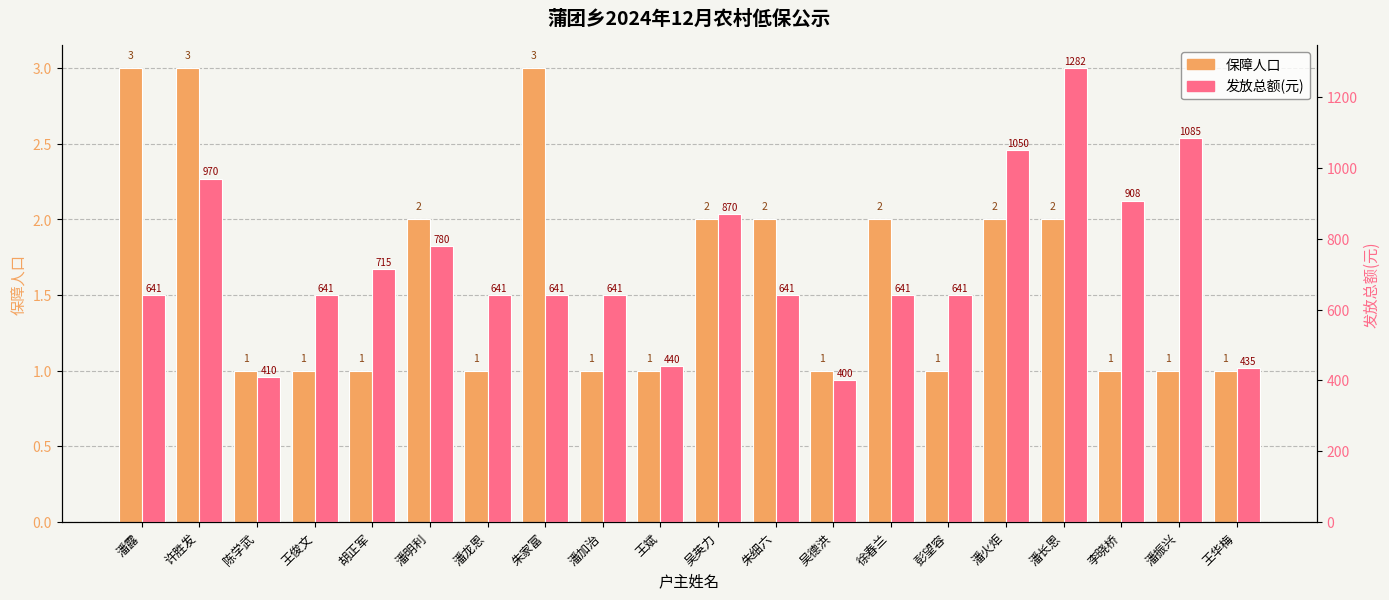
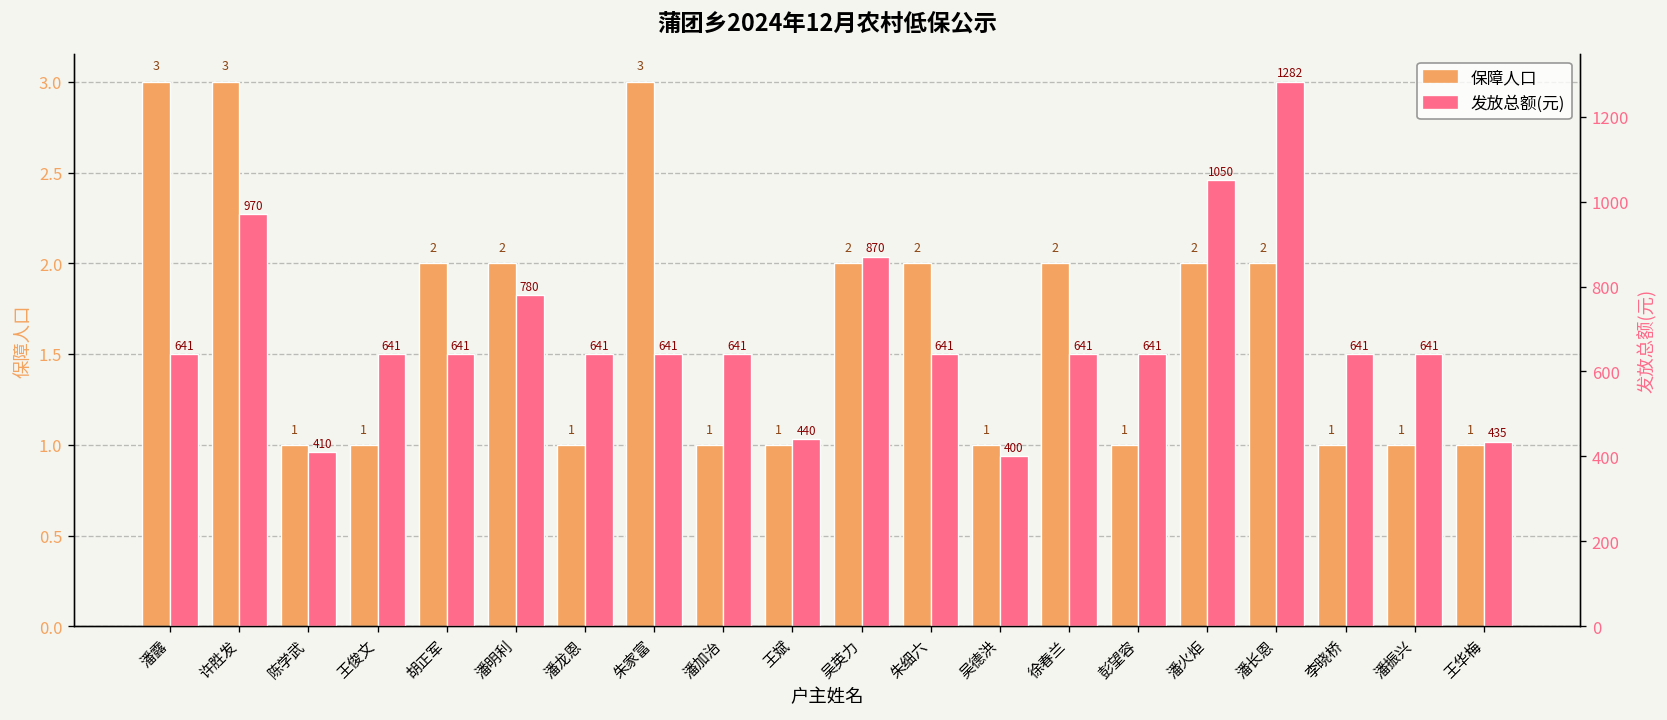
  {
    "保障人口": {
      "潘露": 3,
      "许胜发": 3,
      "陈学武": 1,
      "王俊文": 1,
-     "胡正军": 1,
+     "胡正军": 2,
      "潘明利": 2,
      "潘龙恩": 1,
      "朱家富": 3,
      "潘加治": 1,
      "王斌": 1,
      "吴英力": 2,
      "朱细六": 2,
      "吴德洪": 1,
      "徐春兰": 2,
      "彭望容": 1,
      "潘火炬": 2,
      "潘长恩": 2,
      "李晓桥": 1,
      "潘振兴": 1,
      "王华梅": 1
    },
    "发放总额(元)": {
      "潘露": 641,
      "许胜发": 970,
      "陈学武": 410,
      "王俊文": 641,
-     "胡正军": 715,
+     "胡正军": 641,
      "潘明利": 780,
      "潘龙恩": 641,
      "朱家富": 641,
      "潘加治": 641,
      "王斌": 440,
      "吴英力": 870,
      "朱细六": 641,
      "吴德洪": 400,
      "徐春兰": 641,
      "彭望容": 641,
      "潘火炬": 1050,
      "潘长恩": 1282,
-     "李晓桥": 908,
-     "潘振兴": 1085,
+     "李晓桥": 641,
+     "潘振兴": 641,
      "王华梅": 435
    }
  }
